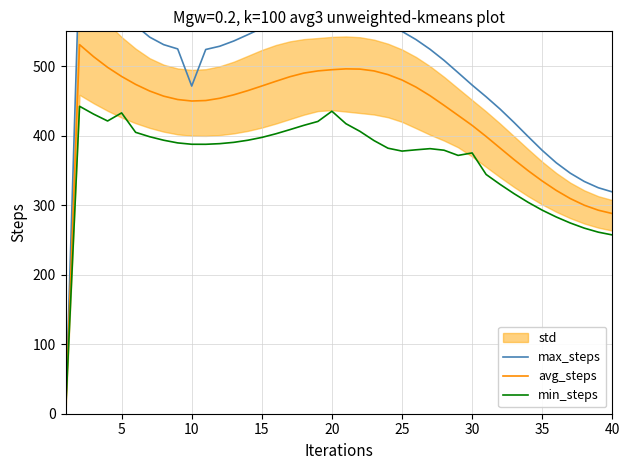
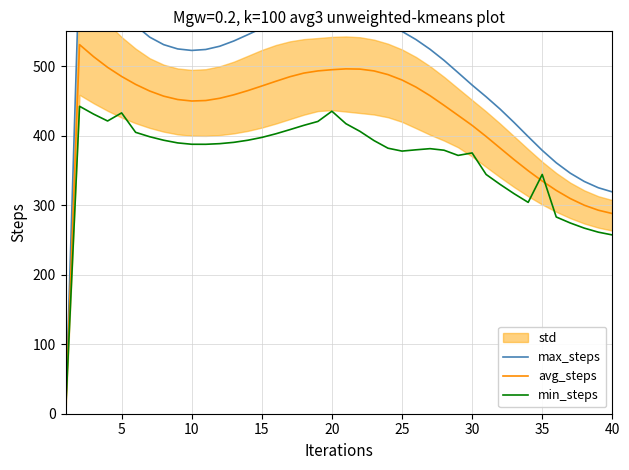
  {
    "max_steps": {
-     "10": 470,
+     "10": 520,
      "25": 550,
      "30": 470,
      "35": 380,
      "40": 320
    },
    "min_steps": {
      "5": 430,
      "10": 390,
      "15": 400,
      "20": 440,
      "25": 380,
      "30": 380,
-     "35": 290,
+     "35": 340,
      "40": 260
    }
  }
